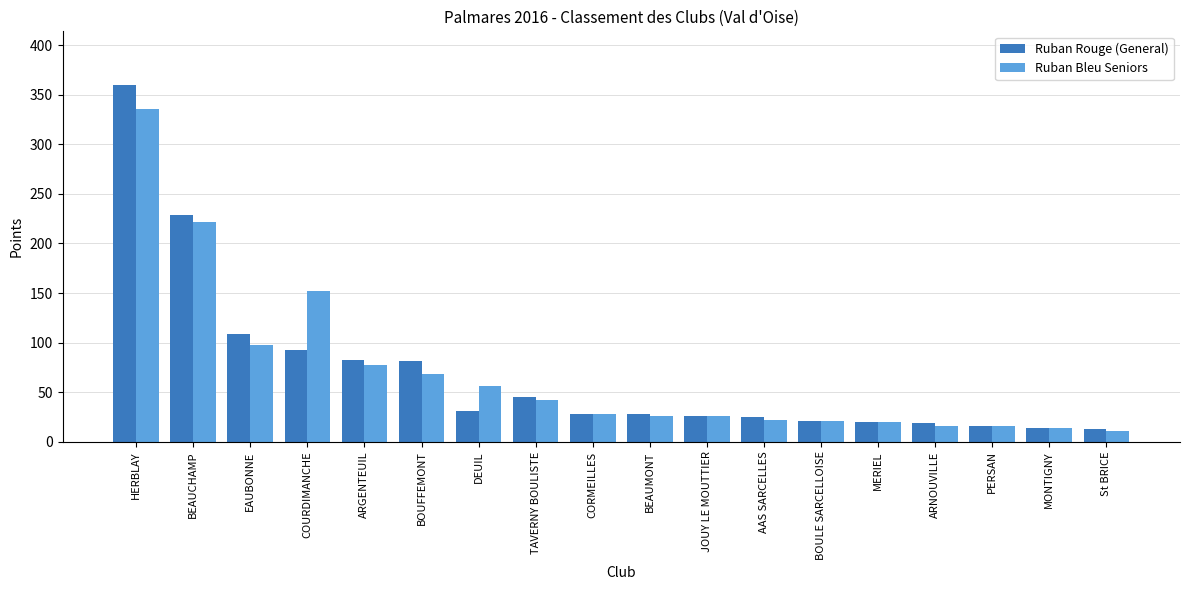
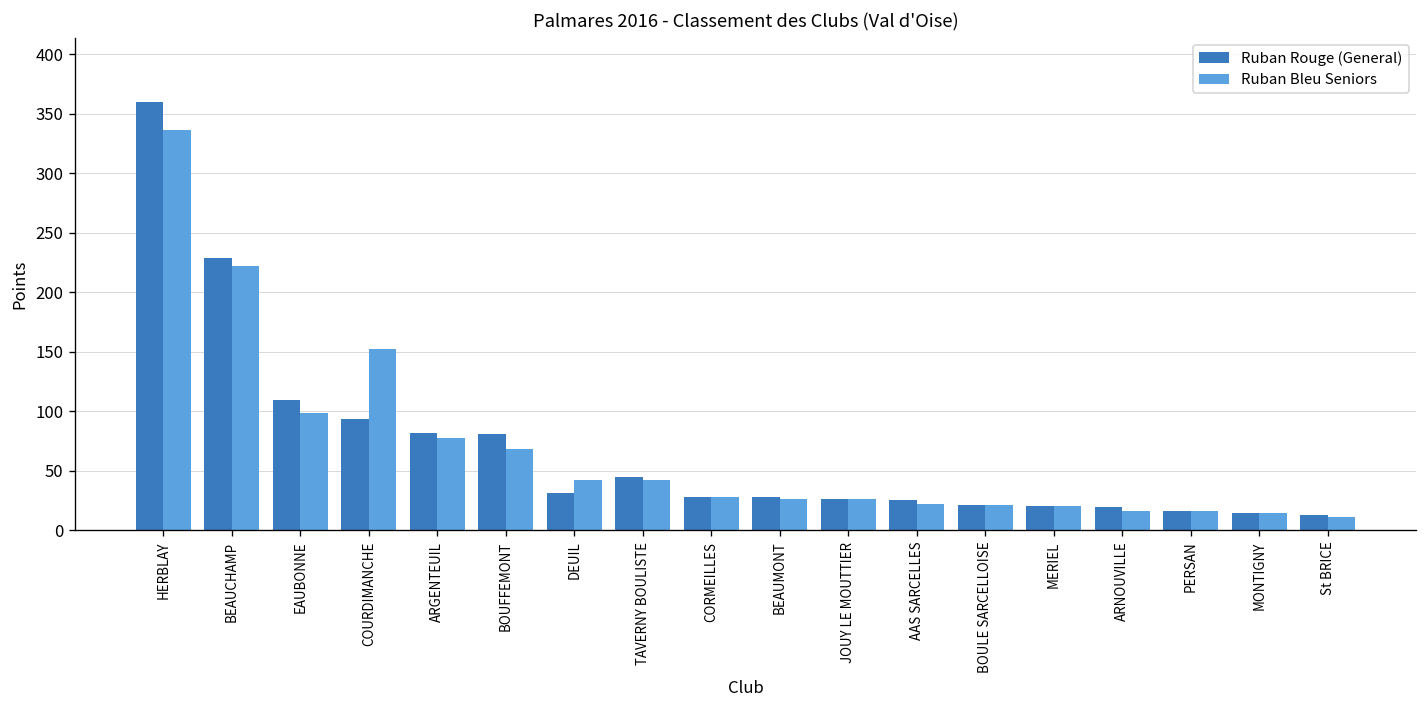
  {
    "Ruban Rouge (General)": {
      "HERBLAY": 360,
      "BEAUCHAMP": 230,
      "EAUBONNE": 110,
      "COURDIMANCHE": 90,
      "ARGENTEUIL": 80,
      "BOUFFEMONT": 80,
      "DEUIL": 30,
      "TAVERNY BOULISTE": 50,
      "CORMEILLES": 30,
      "BEAUMONT": 30,
      "JOUY LE MOUTTIER": 30,
      "AAS SARCELLES": 30,
      "BOULE SARCELLOISE": 20,
      "MERIEL": 20,
      "ARNOUVILLE": 20,
      "PERSAN": 20,
      "MONTIGNY": 10,
      "St BRICE": 10
    },
    "Ruban Bleu Seniors": {
      "HERBLAY": 340,
      "BEAUCHAMP": 220,
      "EAUBONNE": 100,
      "COURDIMANCHE": 150,
      "ARGENTEUIL": 80,
      "BOUFFEMONT": 70,
-     "DEUIL": 60,
+     "DEUIL": 40,
      "TAVERNY BOULISTE": 40,
      "CORMEILLES": 30,
      "BEAUMONT": 30,
      "JOUY LE MOUTTIER": 30,
      "AAS SARCELLES": 20,
      "BOULE SARCELLOISE": 20,
      "MERIEL": 20,
      "ARNOUVILLE": 20,
      "PERSAN": 20,
      "MONTIGNY": 10,
      "St BRICE": 10
    }
  }
